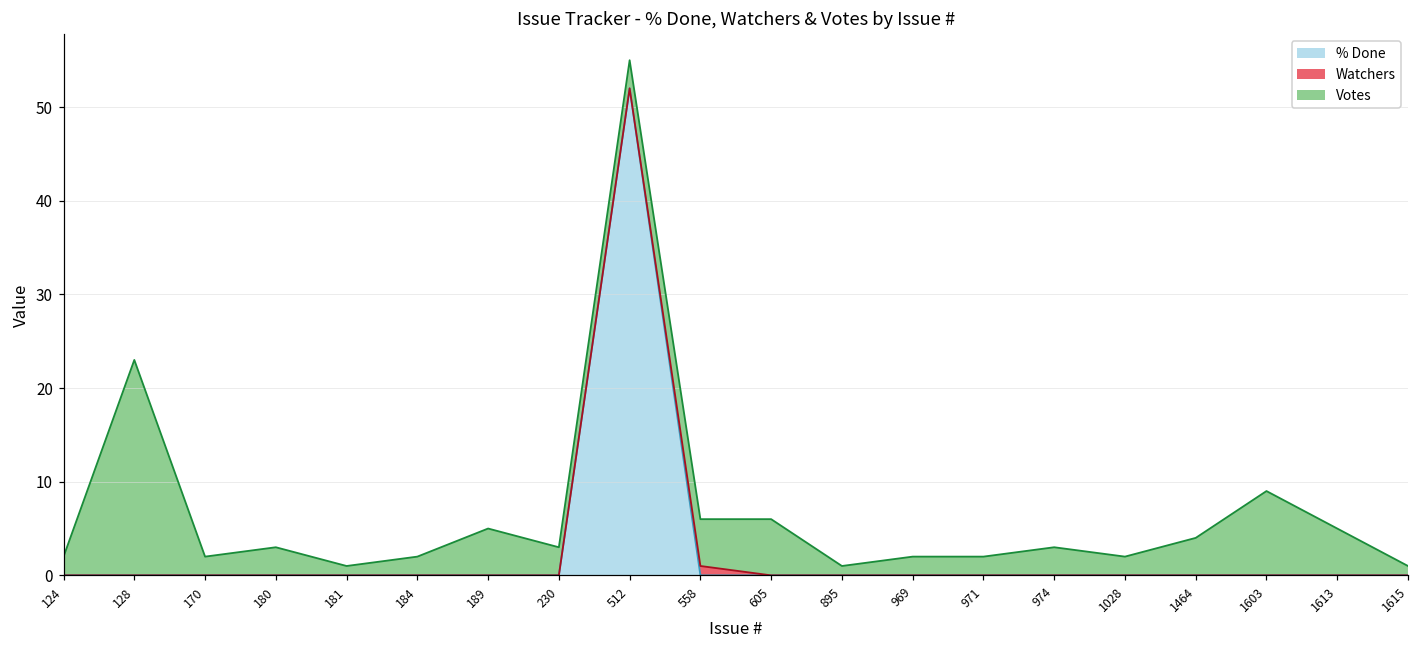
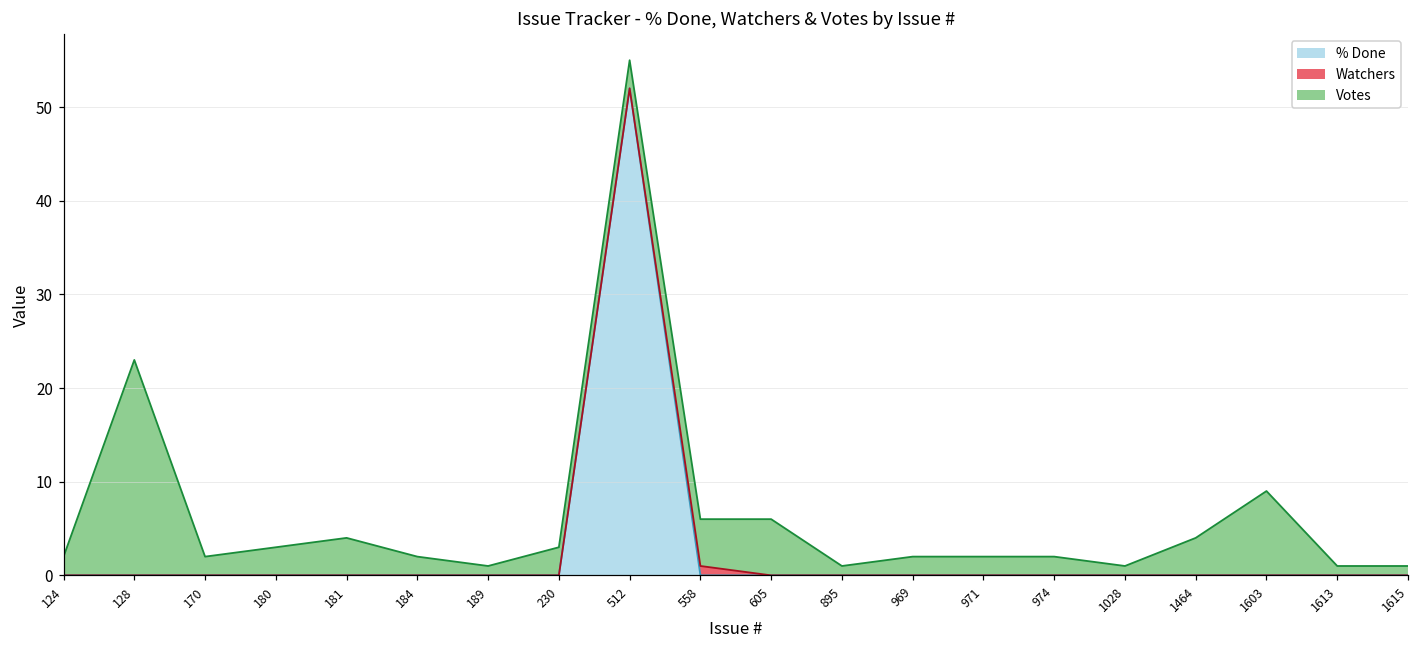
  {
    "% Done": {
      "558": 0
    },
    "Watchers": {
      "558": 1
    },
    "Votes": {
      "124": 2,
      "128": 23,
      "170": 2,
      "180": 3,
-     "181": 1,
+     "181": 4,
      "184": 2,
-     "189": 5,
+     "189": 1,
      "230": 3,
      "512": 3,
      "558": 5,
      "605": 6,
      "895": 1,
      "969": 2,
      "971": 2,
-     "974": 3,
-     "1028": 2,
+     "974": 2,
+     "1028": 1,
      "1464": 4,
      "1603": 9,
-     "1613": 5,
+     "1613": 1,
      "1615": 1
    }
  }
